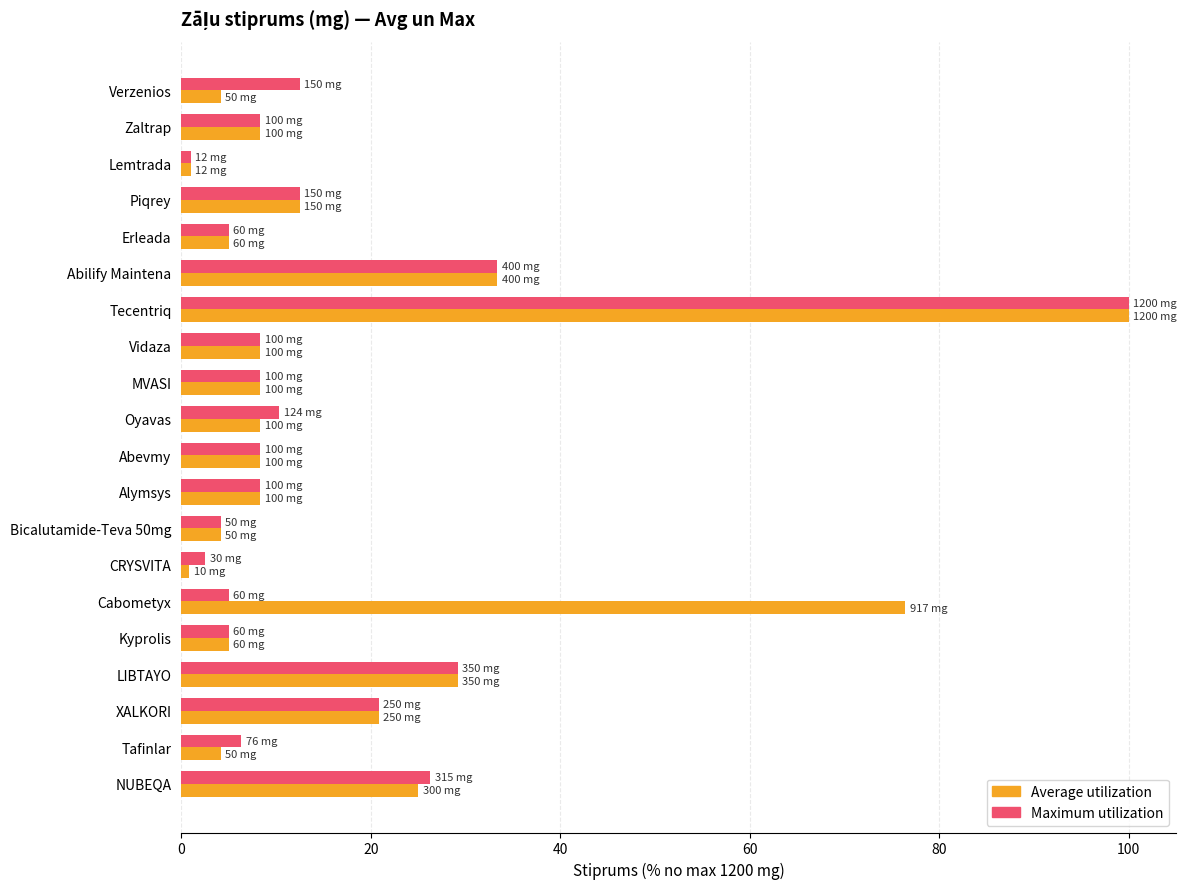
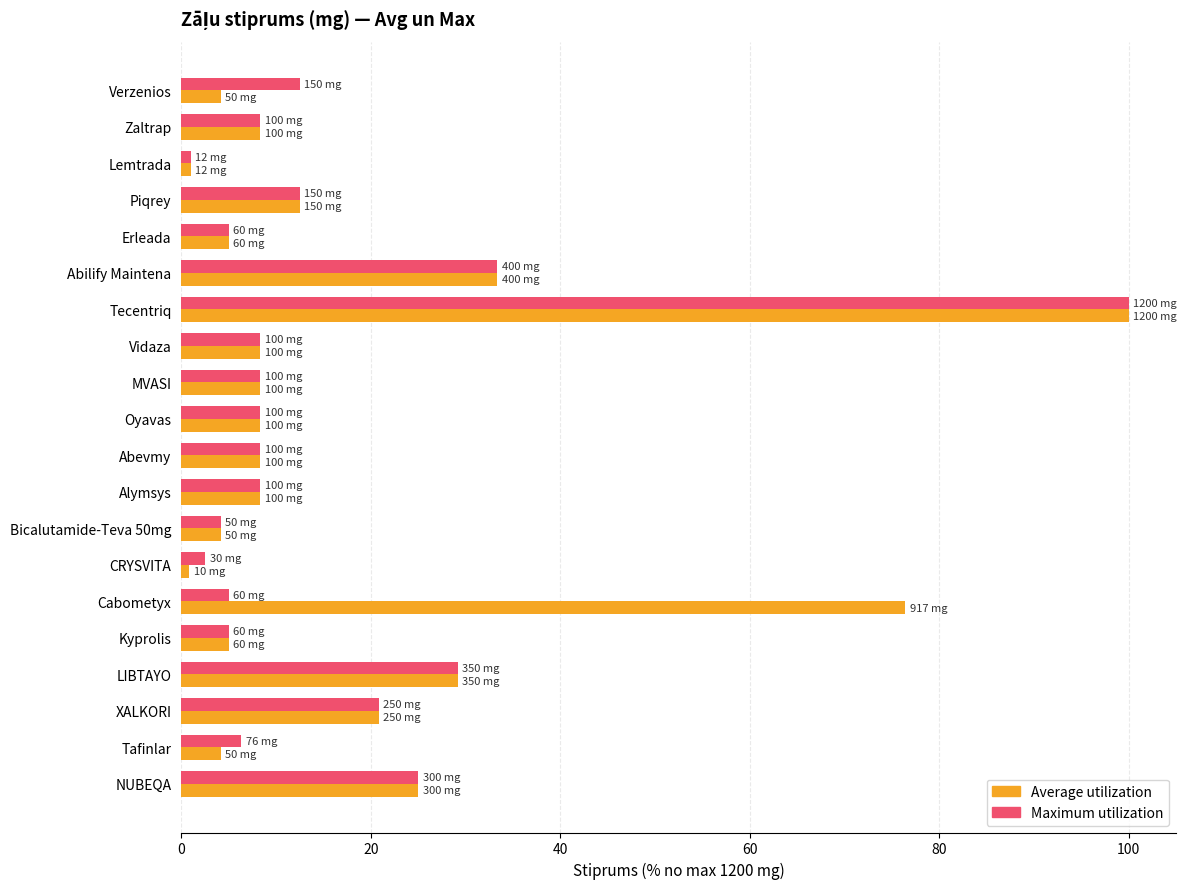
  {
    "Maximum utilization": {
-     "Oyavas": 124,
-     "NUBEQA": 315
+     "Oyavas": 100,
+     "NUBEQA": 300
    }
  }
